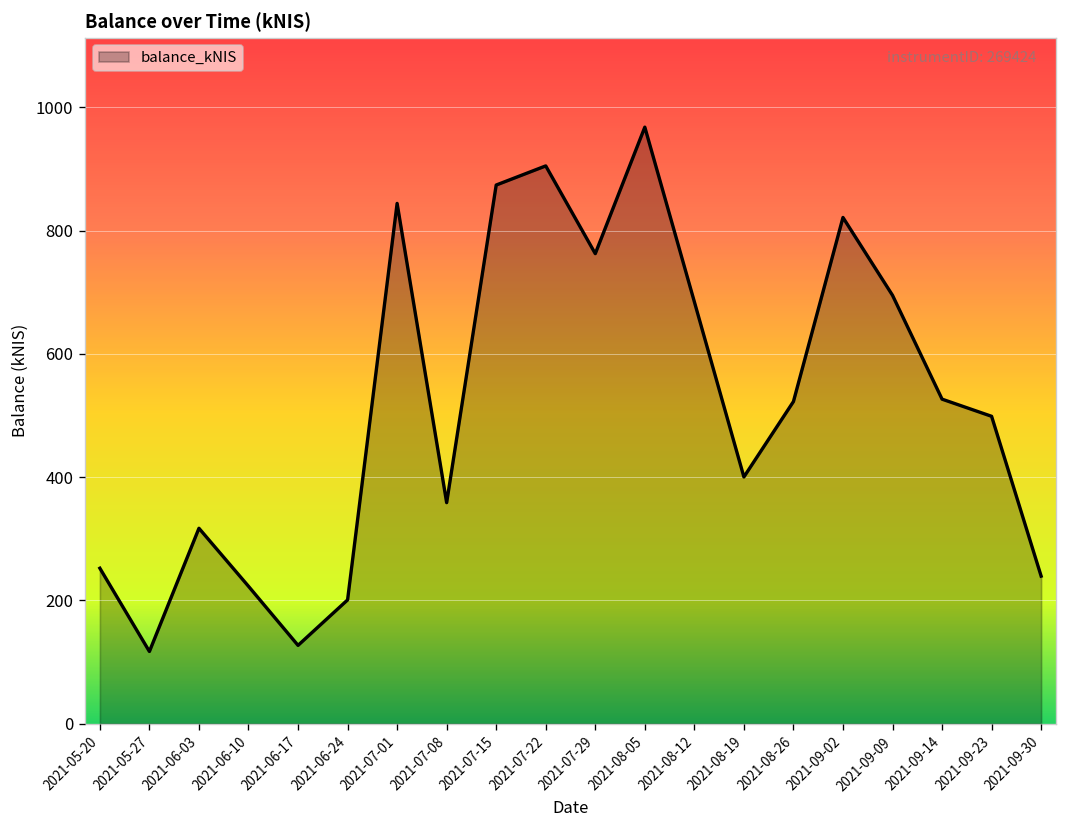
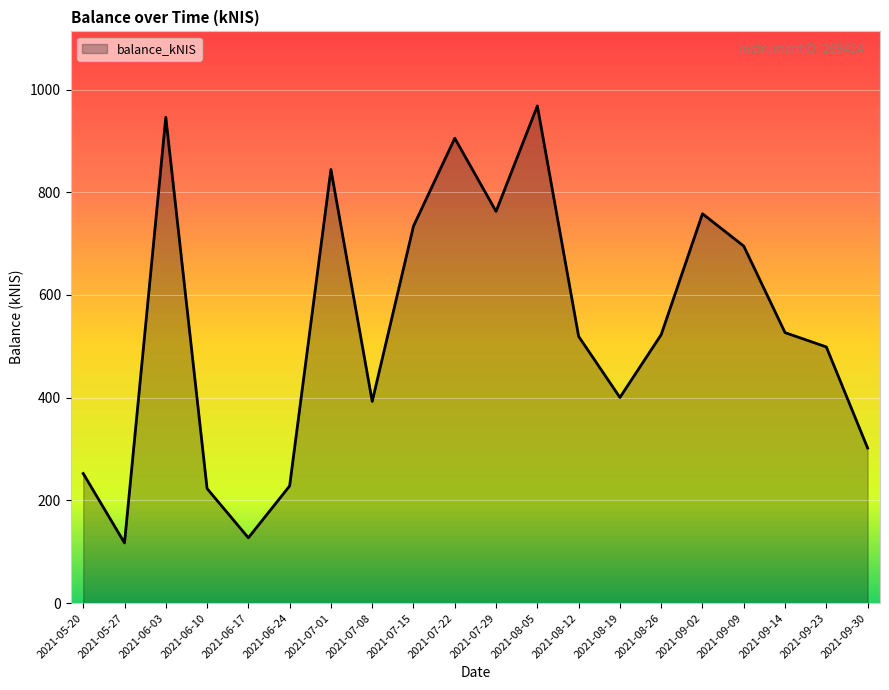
  {
    "2021-05-20": 250,
    "2021-05-27": 120,
-   "2021-06-03": 320,
+   "2021-06-03": 950,
    "2021-06-10": 220,
    "2021-06-17": 130,
-   "2021-06-24": 200,
+   "2021-06-24": 230,
    "2021-07-01": 840,
-   "2021-07-08": 360,
-   "2021-07-15": 870,
+   "2021-07-08": 390,
+   "2021-07-15": 730,
    "2021-07-22": 910,
    "2021-07-29": 760,
    "2021-08-05": 970,
-   "2021-08-12": 680,
+   "2021-08-12": 520,
    "2021-08-19": 400,
    "2021-08-26": 520,
-   "2021-09-02": 820,
+   "2021-09-02": 760,
    "2021-09-09": 700,
    "2021-09-14": 530,
    "2021-09-23": 500,
-   "2021-09-30": 240
+   "2021-09-30": 300
  }
